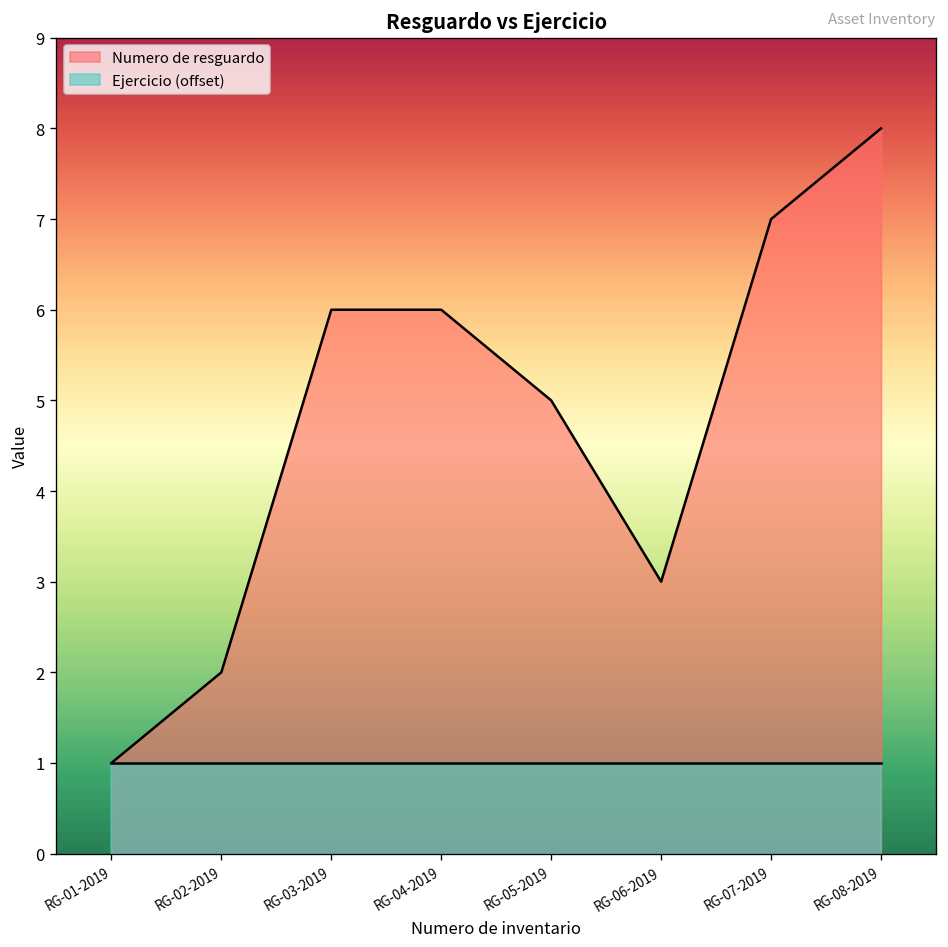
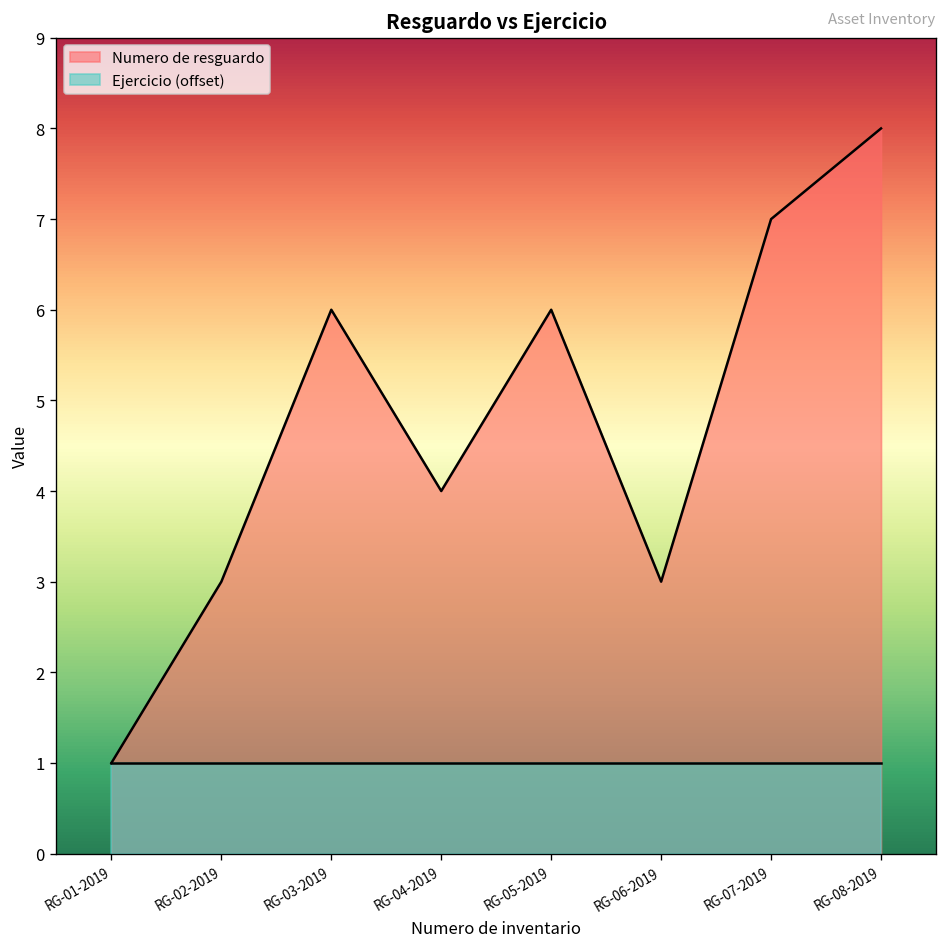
  {
    "Numero de resguardo": {
-     "RG-02-2019": 2,
+     "RG-02-2019": 3,
      "RG-03-2019": 6,
-     "RG-04-2019": 6,
-     "RG-05-2019": 5,
+     "RG-04-2019": 4,
+     "RG-05-2019": 6,
      "RG-06-2019": 3,
      "RG-07-2019": 7,
      "RG-08-2019": 8
    },
    "Ejercicio (offset)": {
      "RG-02-2019": 1,
      "RG-03-2019": 1,
      "RG-04-2019": 1,
      "RG-05-2019": 1,
      "RG-06-2019": 1,
      "RG-07-2019": 1,
      "RG-08-2019": 1
    }
  }
